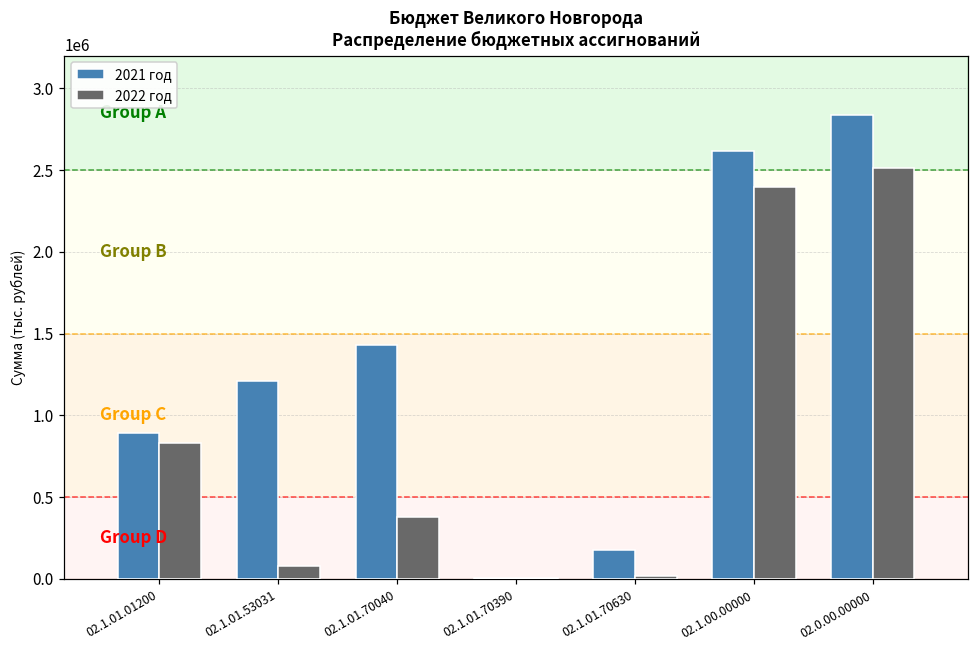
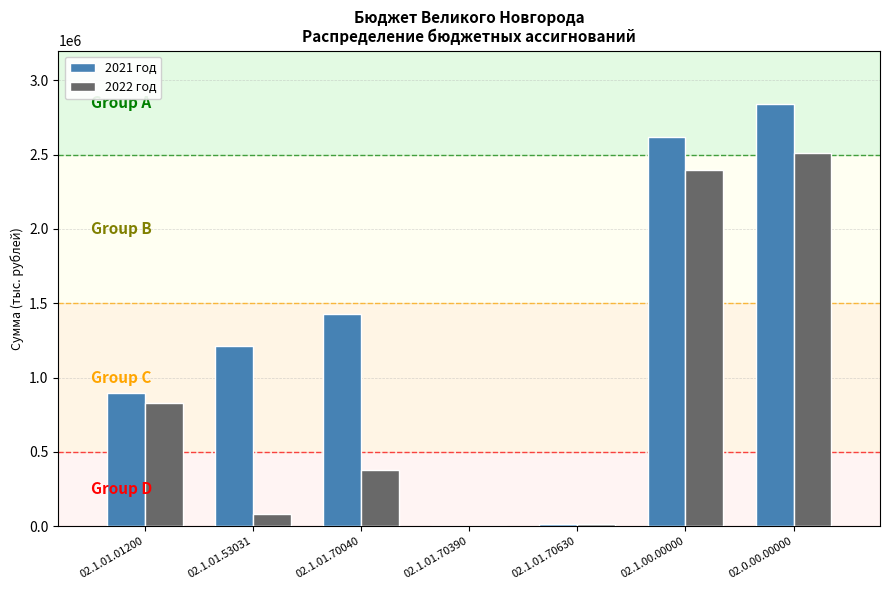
  {
    "2021 год": {
      "02.1.01.01200": 890000,
      "02.1.01.53031": 1210000,
      "02.1.01.70040": 1430000,
-     "02.1.01.70630": 180000,
+     "02.1.01.70630": 20000,
      "02.1.00.00000": 2620000,
      "02.0.00.00000": 2840000
    },
    "2022 год": {
      "02.1.01.01200": 830000,
      "02.1.01.53031": 80000,
      "02.1.01.70040": 380000,
      "02.1.00.00000": 2400000,
      "02.0.00.00000": 2510000
    }
  }
